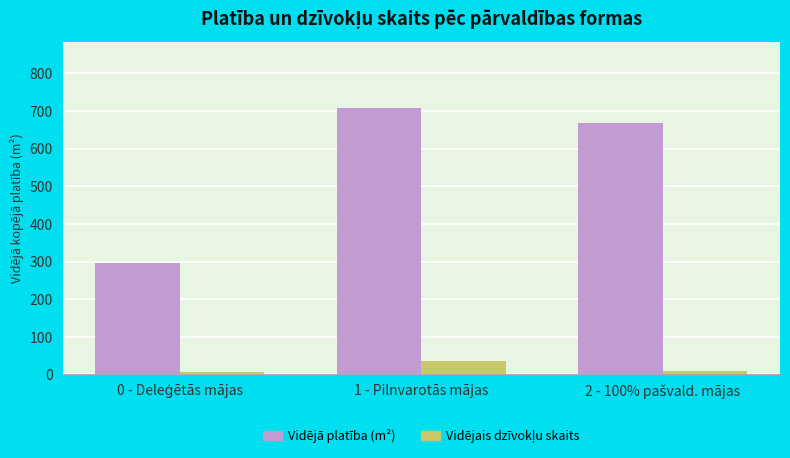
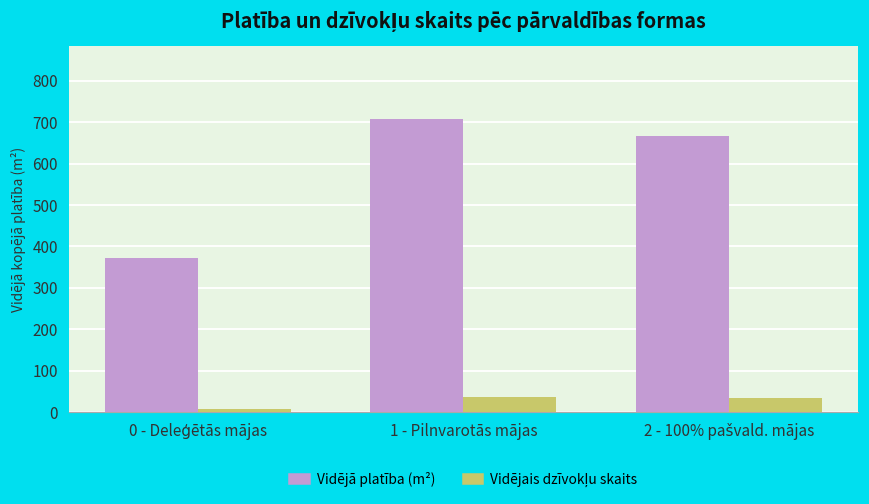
  {
    "Vidējā platība (m²)": {
-     "0 - Deleģētās mājas": 300,
+     "0 - Deleģētās mājas": 370,
      "1 - Pilnvarotās mājas": 710,
      "2 - 100% pašvald. mājas": 670
    },
    "Vidējais dzīvokļu skaits": {
      "0 - Deleģētās mājas": 10,
      "1 - Pilnvarotās mājas": 40,
-     "2 - 100% pašvald. mājas": 10
+     "2 - 100% pašvald. mājas": 40
    }
  }
